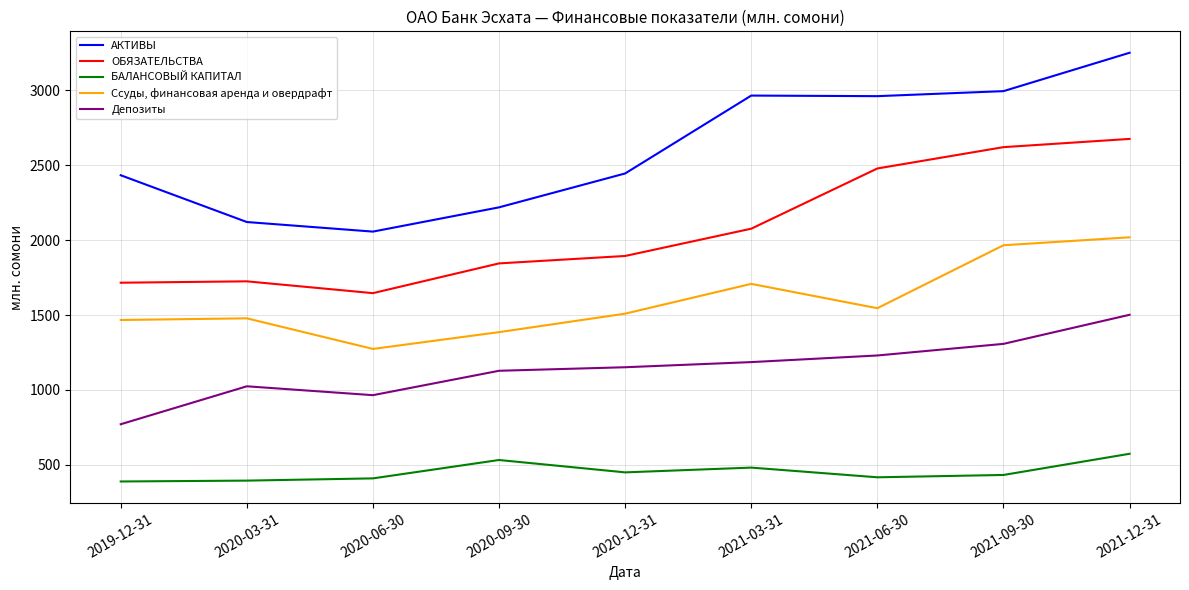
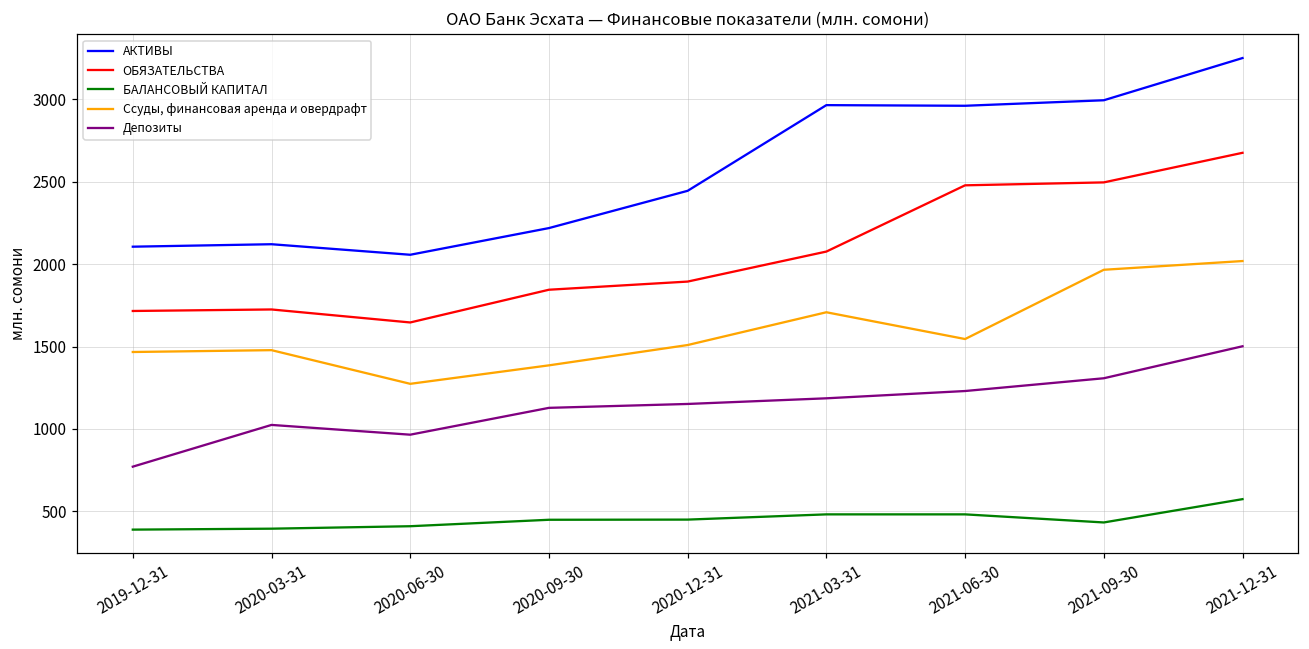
  {
    "АКТИВЫ": {
-     "2019-12-31": 2430,
+     "2019-12-31": 2110,
      "2020-03-31": 2120,
      "2020-06-30": 2060,
      "2020-09-30": 2220,
      "2020-12-31": 2440,
      "2021-03-31": 2960,
      "2021-06-30": 2960,
      "2021-09-30": 2990,
      "2021-12-31": 3250
    },
    "ОБЯЗАТЕЛЬСТВА": {
      "2019-12-31": 1720,
      "2020-03-31": 1720,
      "2020-06-30": 1650,
      "2020-09-30": 1840,
      "2020-12-31": 1890,
      "2021-03-31": 2080,
      "2021-06-30": 2480,
-     "2021-09-30": 2620,
+     "2021-09-30": 2490,
      "2021-12-31": 2670
    },
    "БАЛАНСОВЫЙ КАПИТАЛ": {
      "2019-12-31": 390,
      "2020-03-31": 400,
      "2020-06-30": 410,
-     "2020-09-30": 530,
+     "2020-09-30": 450,
      "2020-12-31": 450,
      "2021-03-31": 480,
-     "2021-06-30": 420,
+     "2021-06-30": 480,
      "2021-09-30": 430,
      "2021-12-31": 570
    },
    "Ссуды, финансовая аренда и овердрафт": {
      "2019-12-31": 1470,
      "2020-03-31": 1480,
      "2020-06-30": 1270,
      "2020-09-30": 1390,
      "2020-12-31": 1510,
      "2021-03-31": 1710,
      "2021-06-30": 1550,
      "2021-09-30": 1970,
      "2021-12-31": 2020
    },
    "Депозиты": {
      "2019-12-31": 770,
      "2020-03-31": 1020,
      "2020-06-30": 970,
      "2020-09-30": 1130,
      "2020-12-31": 1150,
      "2021-03-31": 1190,
      "2021-06-30": 1230,
      "2021-09-30": 1310,
      "2021-12-31": 1500
    }
  }
